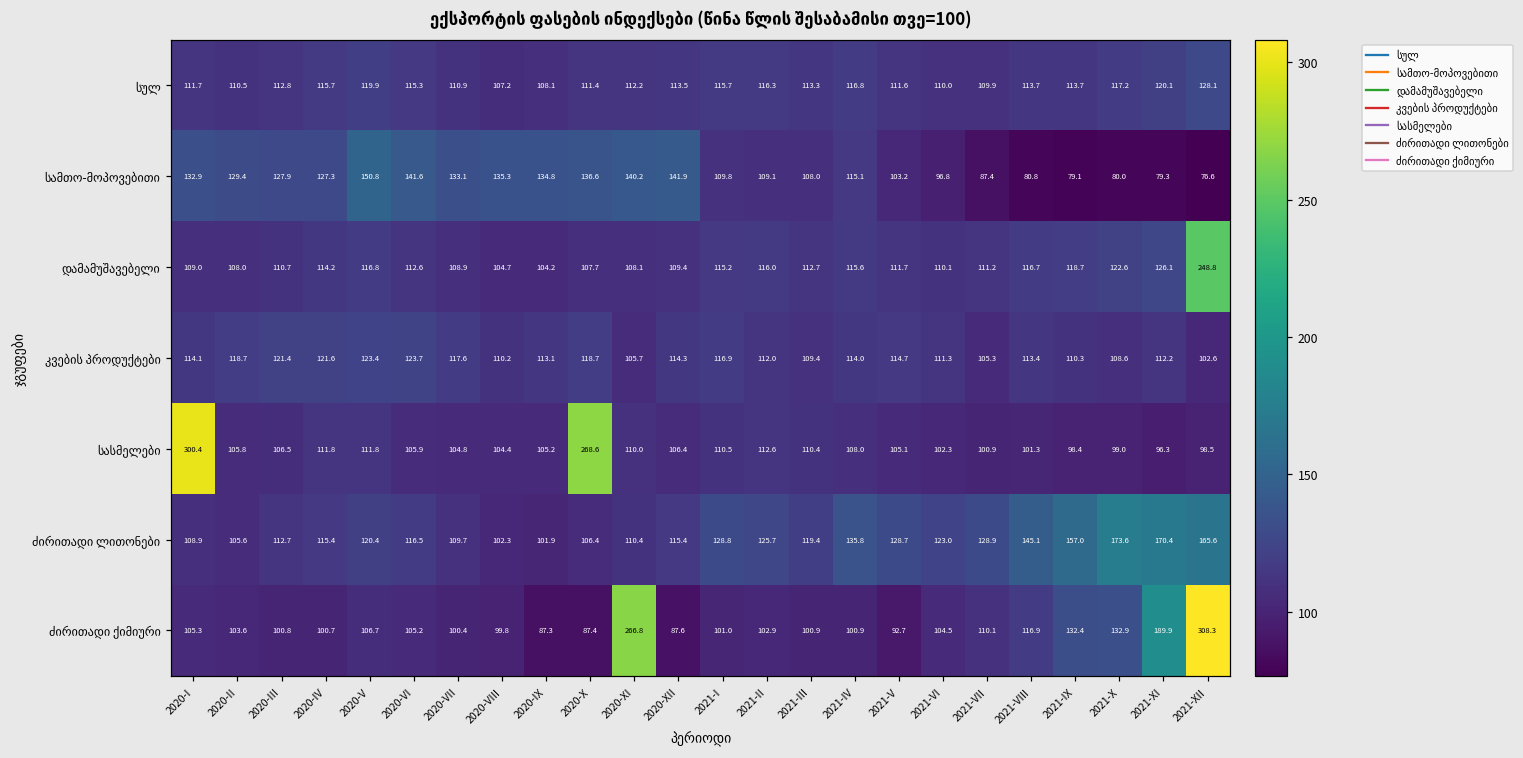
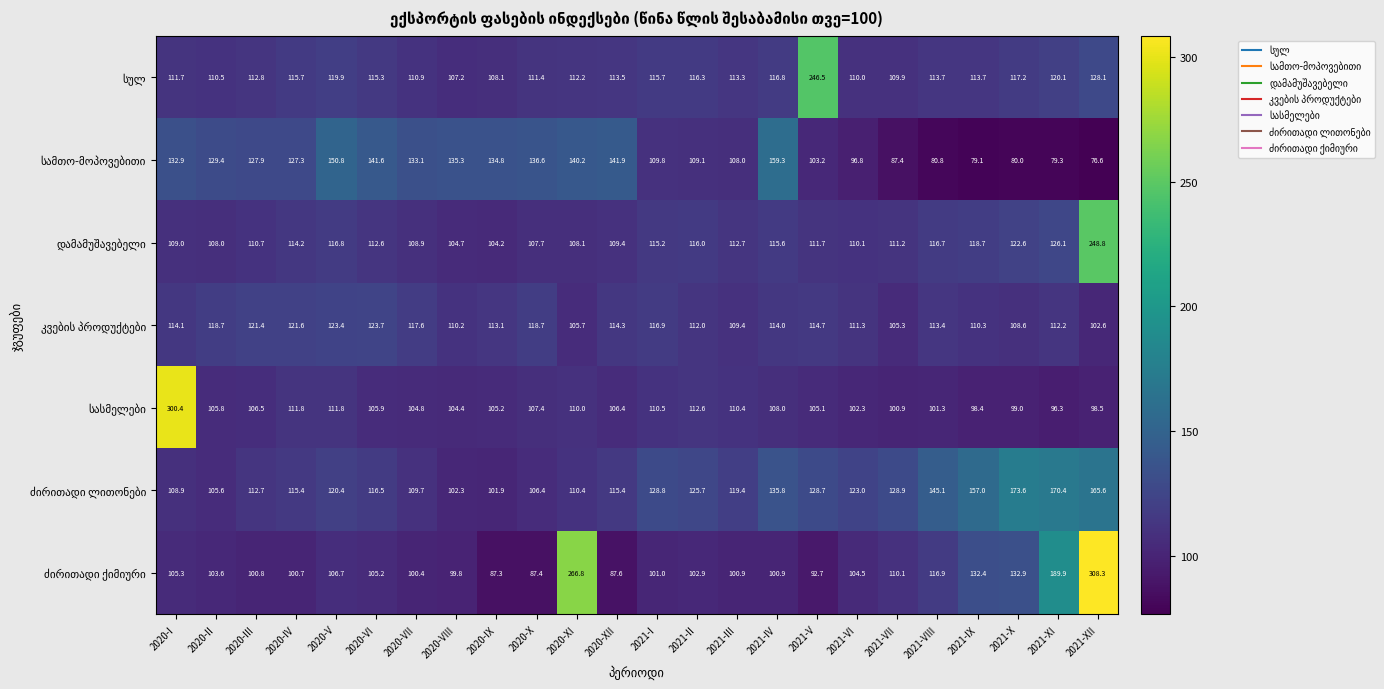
  {
    "სულ": {
      "2020-I": 111.7,
      "2020-II": 110.5,
      "2020-III": 112.8,
      "2020-IV": 115.7,
      "2020-V": 119.9,
      "2020-VI": 115.3,
      "2020-VII": 110.9,
      "2020-VIII": 107.2,
      "2020-IX": 108.1,
      "2020-X": 111.4,
      "2020-XI": 112.2,
      "2020-XII": 113.5,
      "2021-I": 115.7,
      "2021-II": 116.3,
      "2021-III": 113.3,
      "2021-IV": 116.8,
-     "2021-V": 111.6,
+     "2021-V": 246.5,
      "2021-VI": 110.0,
      "2021-VII": 109.9,
      "2021-VIII": 113.7,
      "2021-IX": 113.7,
      "2021-X": 117.2,
      "2021-XI": 120.1,
      "2021-XII": 128.1
    },
    "სამთო-მოპოვებითი": {
      "2020-I": 132.9,
      "2020-II": 129.4,
      "2020-III": 127.9,
      "2020-IV": 127.3,
      "2020-V": 150.8,
      "2020-VI": 141.6,
      "2020-VII": 133.1,
      "2020-VIII": 135.3,
      "2020-IX": 134.8,
      "2020-X": 136.6,
      "2020-XI": 140.2,
      "2020-XII": 141.9,
      "2021-I": 109.8,
      "2021-II": 109.1,
      "2021-III": 108.0,
-     "2021-IV": 115.1,
+     "2021-IV": 159.3,
      "2021-V": 103.2,
      "2021-VI": 96.8,
      "2021-VII": 87.4,
      "2021-VIII": 80.8,
      "2021-IX": 79.1,
      "2021-X": 80.0,
      "2021-XI": 79.3,
      "2021-XII": 76.6
    },
    "დამამუშავებელი": {
      "2020-I": 109.0,
      "2020-II": 108.0,
      "2020-III": 110.7,
      "2020-IV": 114.2,
      "2020-V": 116.8,
      "2020-VI": 112.6,
      "2020-VII": 108.9,
      "2020-VIII": 104.7,
      "2020-IX": 104.2,
      "2020-X": 107.7,
      "2020-XI": 108.1,
      "2020-XII": 109.4,
      "2021-I": 115.2,
      "2021-II": 116.0,
      "2021-III": 112.7,
      "2021-IV": 115.6,
      "2021-V": 111.7,
      "2021-VI": 110.1,
      "2021-VII": 111.2,
      "2021-VIII": 116.7,
      "2021-IX": 118.7,
      "2021-X": 122.6,
      "2021-XI": 126.1,
      "2021-XII": 248.8
    },
    "კვების პროდუქტები": {
      "2020-I": 114.1,
      "2020-II": 118.7,
      "2020-III": 121.4,
      "2020-IV": 121.6,
      "2020-V": 123.4,
      "2020-VI": 123.7,
      "2020-VII": 117.6,
      "2020-VIII": 110.2,
      "2020-IX": 113.1,
      "2020-X": 118.7,
      "2020-XI": 105.7,
      "2020-XII": 114.3,
      "2021-I": 116.9,
      "2021-II": 112.0,
      "2021-III": 109.4,
      "2021-IV": 114.0,
      "2021-V": 114.7,
      "2021-VI": 111.3,
      "2021-VII": 105.3,
      "2021-VIII": 113.4,
      "2021-IX": 110.3,
      "2021-X": 108.6,
      "2021-XI": 112.2,
      "2021-XII": 102.6
    },
    "სასმელები": {
      "2020-I": 300.4,
      "2020-II": 105.8,
      "2020-III": 106.5,
      "2020-IV": 111.8,
      "2020-V": 111.8,
      "2020-VI": 105.9,
      "2020-VII": 104.8,
      "2020-VIII": 104.4,
      "2020-IX": 105.2,
-     "2020-X": 268.6,
+     "2020-X": 107.4,
      "2020-XI": 110.0,
      "2020-XII": 106.4,
      "2021-I": 110.5,
      "2021-II": 112.6,
      "2021-III": 110.4,
      "2021-IV": 108.0,
      "2021-V": 105.1,
      "2021-VI": 102.3,
      "2021-VII": 100.9,
      "2021-VIII": 101.3,
      "2021-IX": 98.4,
      "2021-X": 99.0,
      "2021-XI": 96.3,
      "2021-XII": 98.5
    },
    "ძირითადი ლითონები": {
      "2020-I": 108.9,
      "2020-II": 105.6,
      "2020-III": 112.7,
      "2020-IV": 115.4,
      "2020-V": 120.4,
      "2020-VI": 116.5,
      "2020-VII": 109.7,
      "2020-VIII": 102.3,
      "2020-IX": 101.9,
      "2020-X": 106.4,
      "2020-XI": 110.4,
      "2020-XII": 115.4,
      "2021-I": 128.8,
      "2021-II": 125.7,
      "2021-III": 119.4,
      "2021-IV": 135.8,
      "2021-V": 128.7,
      "2021-VI": 123.0,
      "2021-VII": 128.9,
      "2021-VIII": 145.1,
      "2021-IX": 157.0,
      "2021-X": 173.6,
      "2021-XI": 170.4,
      "2021-XII": 165.6
    },
    "ძირითადი ქიმიური": {
      "2020-I": 105.3,
      "2020-II": 103.6,
      "2020-III": 100.8,
      "2020-IV": 100.7,
      "2020-V": 106.7,
      "2020-VI": 105.2,
      "2020-VII": 100.4,
      "2020-VIII": 99.8,
      "2020-IX": 87.3,
      "2020-X": 87.4,
      "2020-XI": 266.8,
      "2020-XII": 87.6,
      "2021-I": 101.0,
      "2021-II": 102.9,
      "2021-III": 100.9,
      "2021-IV": 100.9,
      "2021-V": 92.7,
      "2021-VI": 104.5,
      "2021-VII": 110.1,
      "2021-VIII": 116.9,
      "2021-IX": 132.4,
      "2021-X": 132.9,
      "2021-XI": 189.9,
      "2021-XII": 308.3
    }
  }
